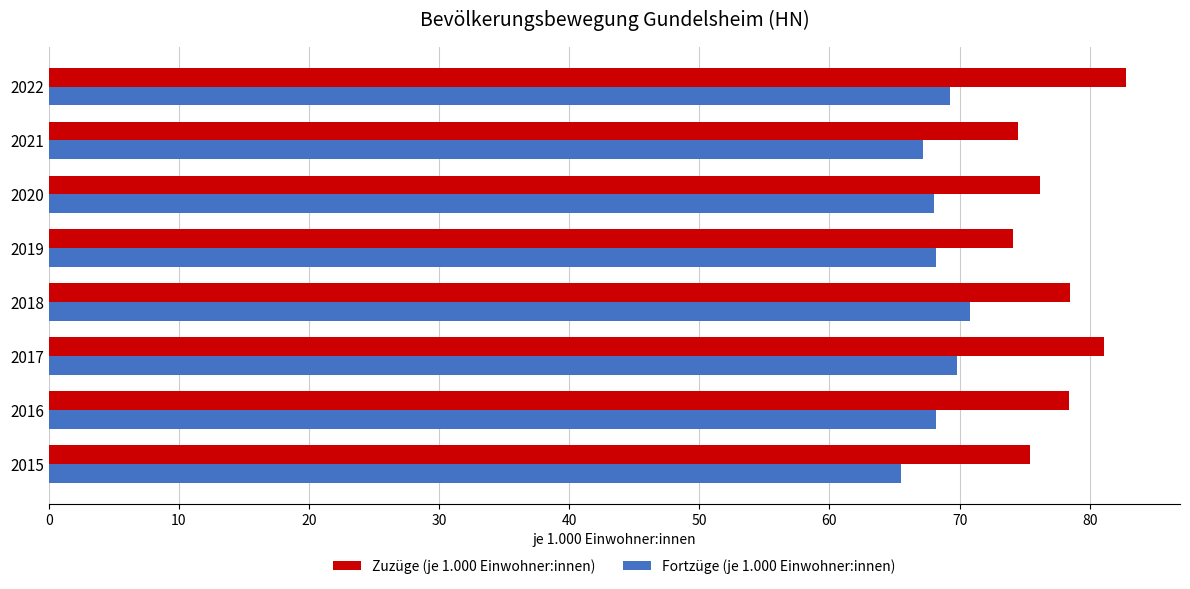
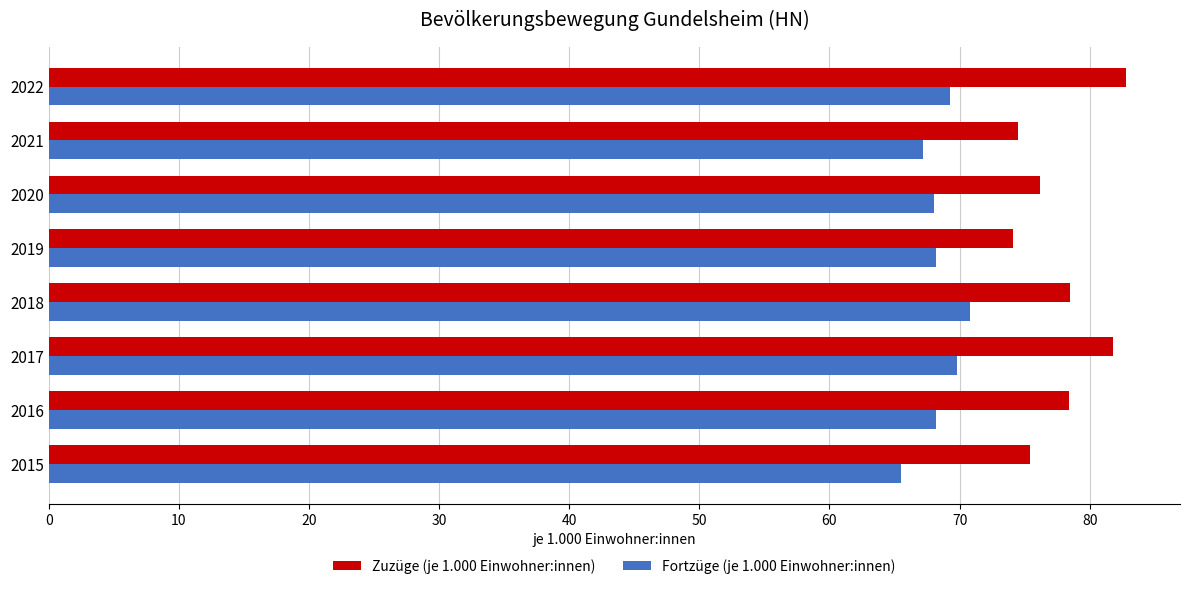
  {
    "Zuzüge (je 1.000 Einwohner:innen)": {
      "2022": 82.8,
      "2021": 74.5,
      "2020": 76.2,
      "2019": 74.1,
      "2018": 78.5,
-     "2017": 81.1,
+     "2017": 81.8,
      "2016": 78.4,
      "2015": 75.4
    },
    "Fortzüge (je 1.000 Einwohner:innen)": {
      "2022": 69.3,
      "2021": 67.2,
      "2020": 68.0,
      "2019": 68.2,
      "2018": 70.8,
      "2017": 69.8,
      "2016": 68.2,
      "2015": 65.5
    }
  }
